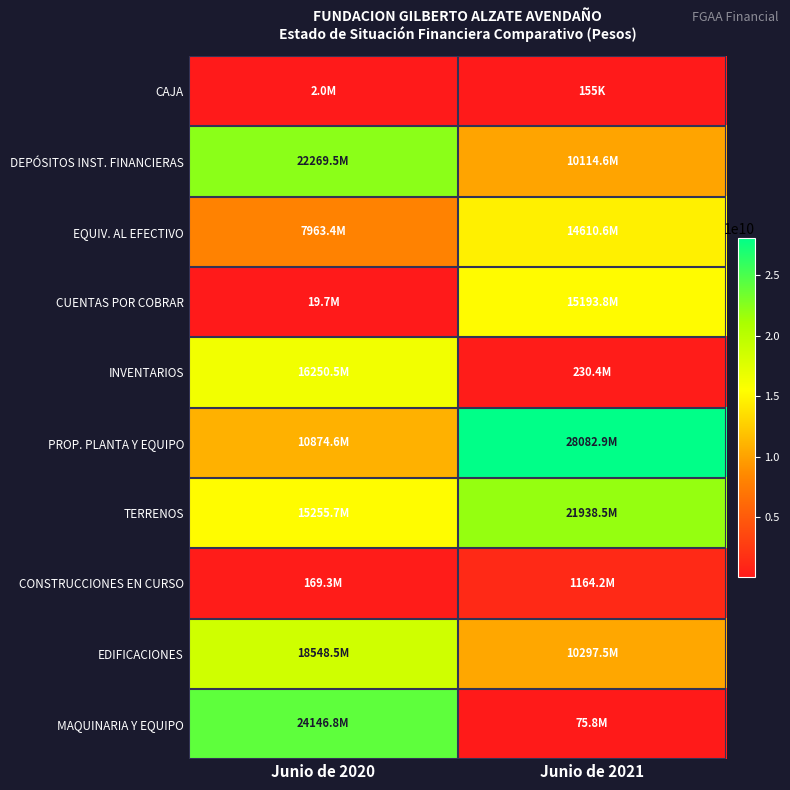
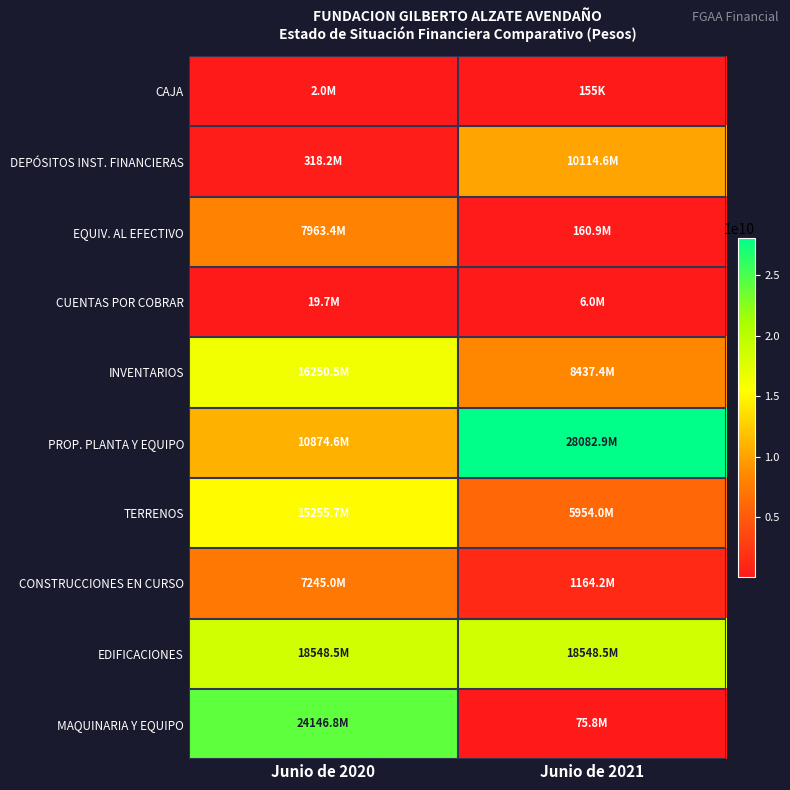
  {
    "CAJA": {
      "Junio de 2020": "2.0M",
      "Junio de 2021": "155K"
    },
    "DEPÓSITOS INST. FINANCIERAS": {
-     "Junio de 2020": "22269.5M",
+     "Junio de 2020": "318.2M",
      "Junio de 2021": "10114.6M"
    },
    "EQUIV. AL EFECTIVO": {
      "Junio de 2020": "7963.4M",
-     "Junio de 2021": "14610.6M"
+     "Junio de 2021": "160.9M"
    },
    "CUENTAS POR COBRAR": {
      "Junio de 2020": "19.7M",
-     "Junio de 2021": "15193.8M"
+     "Junio de 2021": "6.0M"
    },
    "INVENTARIOS": {
      "Junio de 2020": "16250.5M",
-     "Junio de 2021": "230.4M"
+     "Junio de 2021": "8437.4M"
    },
    "PROP. PLANTA Y EQUIPO": {
      "Junio de 2020": "10874.6M",
      "Junio de 2021": "28082.9M"
    },
    "TERRENOS": {
      "Junio de 2020": "15255.7M",
-     "Junio de 2021": "21938.5M"
+     "Junio de 2021": "5954.0M"
    },
    "CONSTRUCCIONES EN CURSO": {
-     "Junio de 2020": "169.3M",
+     "Junio de 2020": "7245.0M",
      "Junio de 2021": "1164.2M"
    },
    "EDIFICACIONES": {
      "Junio de 2020": "18548.5M",
-     "Junio de 2021": "10297.5M"
+     "Junio de 2021": "18548.5M"
    },
    "MAQUINARIA Y EQUIPO": {
      "Junio de 2020": "24146.8M",
      "Junio de 2021": "75.8M"
    }
  }
